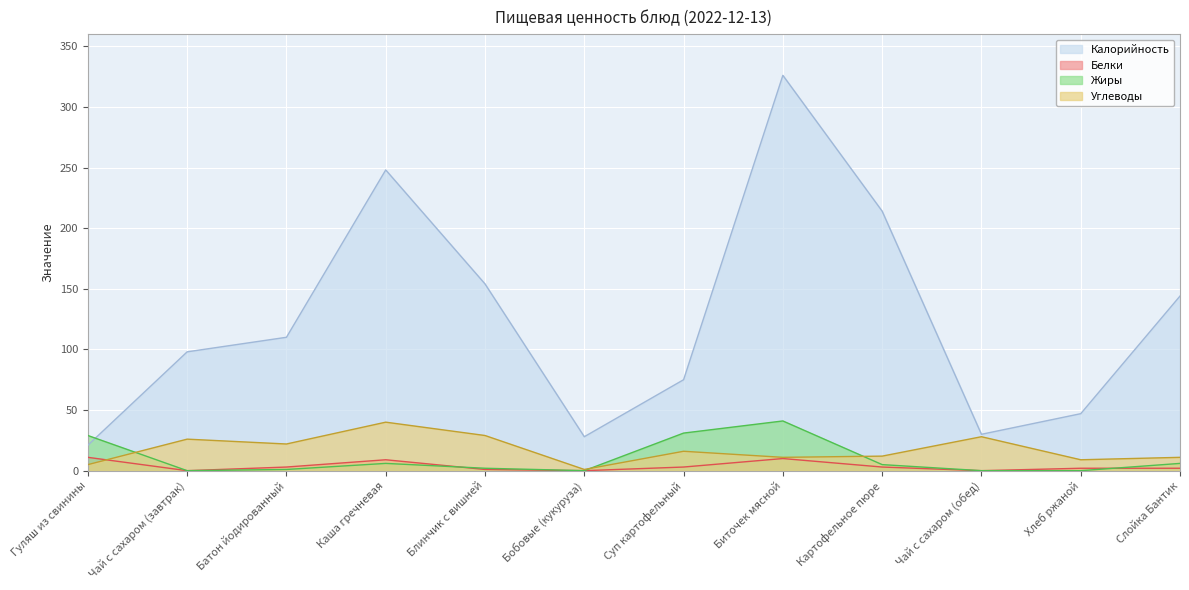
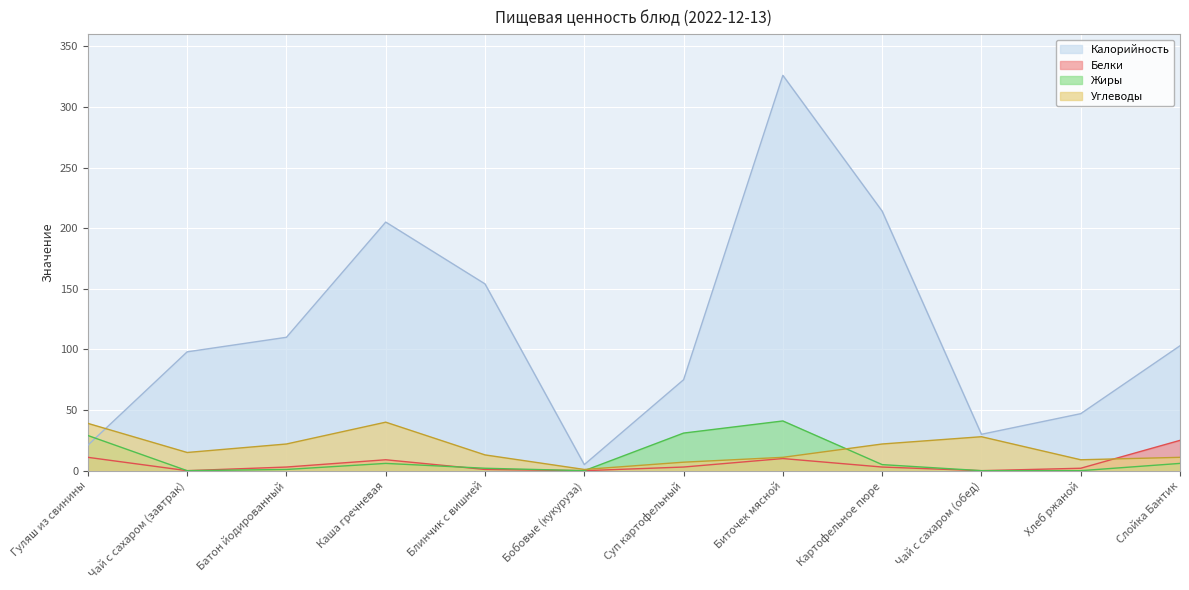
  {
    "Калорийность": {
      "Гуляш из свинины": 21,
      "Чай с сахаром (завтрак)": 98,
      "Батон йодированный": 110,
-     "Каша гречневая": 248,
+     "Каша гречневая": 205,
      "Блинчик с вишней": 154,
-     "Бобовые (кукуруза)": 28,
+     "Бобовые (кукуруза)": 5,
      "Суп картофельный": 75,
      "Биточек мясной": 326,
      "Картофельное пюре": 214,
      "Хлеб ржаной": 47,
-     "Слойка Бантик": 144
+     "Слойка Бантик": 103
    },
    "Белки": {
      "Гуляш из свинины": 11,
      "Каша гречневая": 9,
      "Суп картофельный": 3,
-     "Слойка Бантик": 2
+     "Слойка Бантик": 25
    },
    "Жиры": {
      "Гуляш из свинины": 29,
      "Каша гречневая": 6,
      "Суп картофельный": 31,
      "Биточек мясной": 41,
      "Слойка Бантик": 6
    },
    "Углеводы": {
-     "Гуляш из свинины": 5,
-     "Чай с сахаром (завтрак)": 26,
+     "Гуляш из свинины": 39,
+     "Чай с сахаром (завтрак)": 15,
      "Батон йодированный": 22,
      "Каша гречневая": 40,
-     "Блинчик с вишней": 29,
-     "Суп картофельный": 16,
-     "Картофельное пюре": 12,
+     "Блинчик с вишней": 13,
+     "Суп картофельный": 7,
+     "Картофельное пюре": 22,
      "Хлеб ржаной": 9,
      "Слойка Бантик": 11
    }
  }
